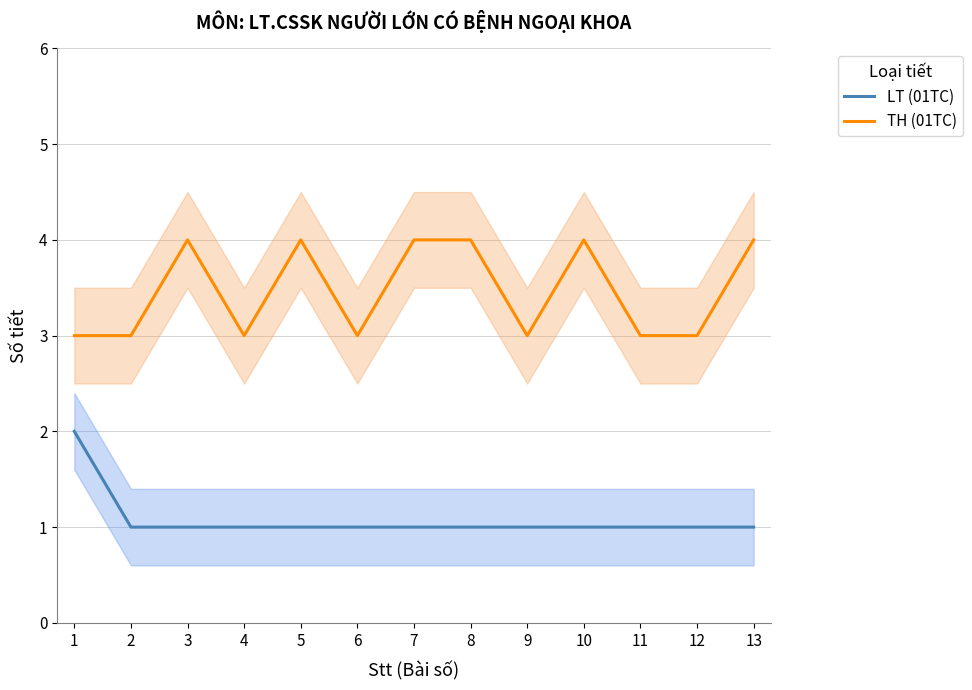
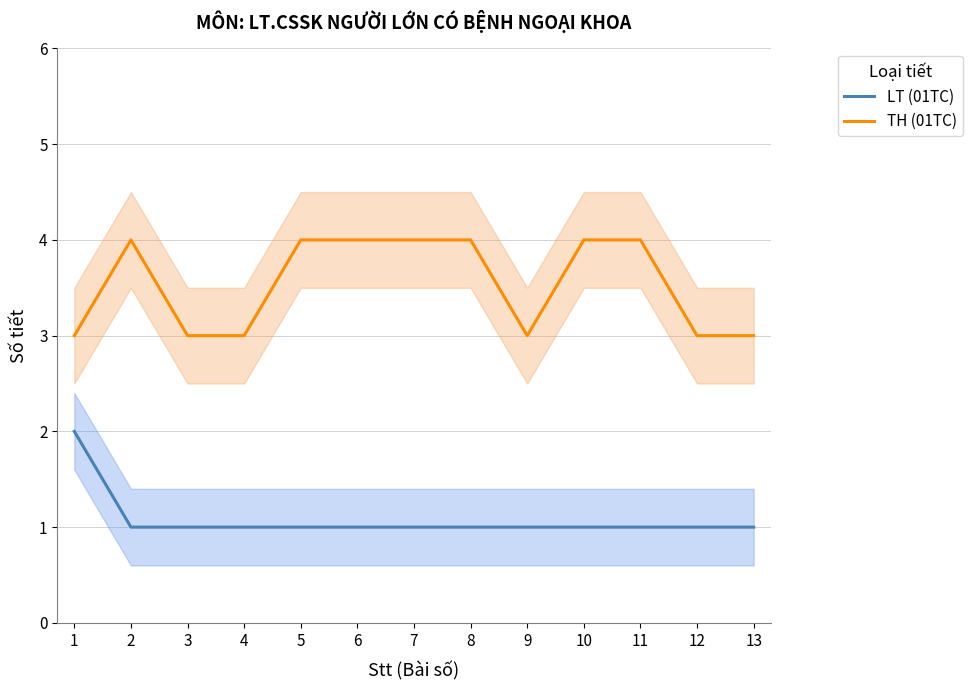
  {
    "LT (01TC)": {
      "1": 2,
      "2": 1,
      "3": 1,
      "4": 1,
      "5": 1,
      "6": 1,
      "7": 1,
      "8": 1,
      "9": 1,
      "10": 1,
      "11": 1,
      "12": 1,
      "13": 1
    },
    "TH (01TC)": {
      "1": 3,
-     "2": 3,
-     "3": 4,
+     "2": 4,
+     "3": 3,
      "4": 3,
      "5": 4,
-     "6": 3,
+     "6": 4,
      "7": 4,
      "8": 4,
      "9": 3,
      "10": 4,
-     "11": 3,
+     "11": 4,
      "12": 3,
-     "13": 4
+     "13": 3
    }
  }
